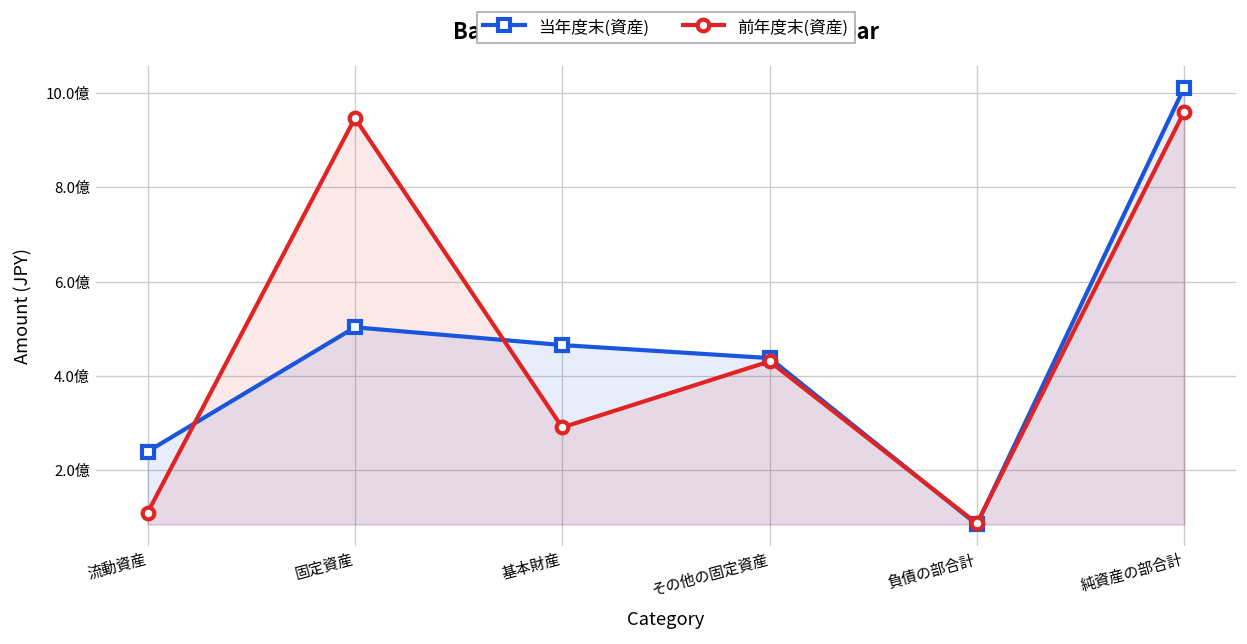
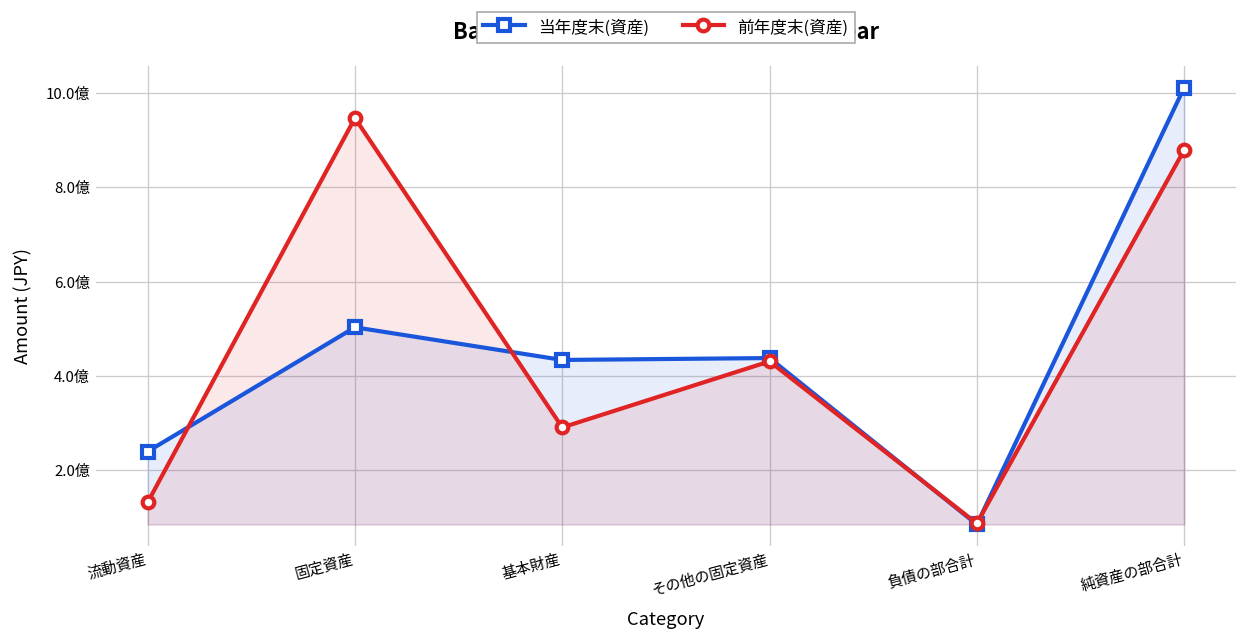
  {
    "当年度末(資産)": {
      "流動資産": "2.4億",
      "固定資産": "5.0億",
-     "基本財産": "4.7億",
+     "基本財産": "4.3億",
      "その他の固定資産": "4.4億",
      "純資産の部合計": "10.1億"
    },
    "前年度末(資産)": {
-     "流動資産": "1.1億",
+     "流動資産": "1.3億",
      "固定資産": "9.5億",
      "基本財産": "2.9億",
      "その他の固定資産": "4.3億",
-     "純資産の部合計": "9.6億"
+     "純資産の部合計": "8.8億"
    }
  }
